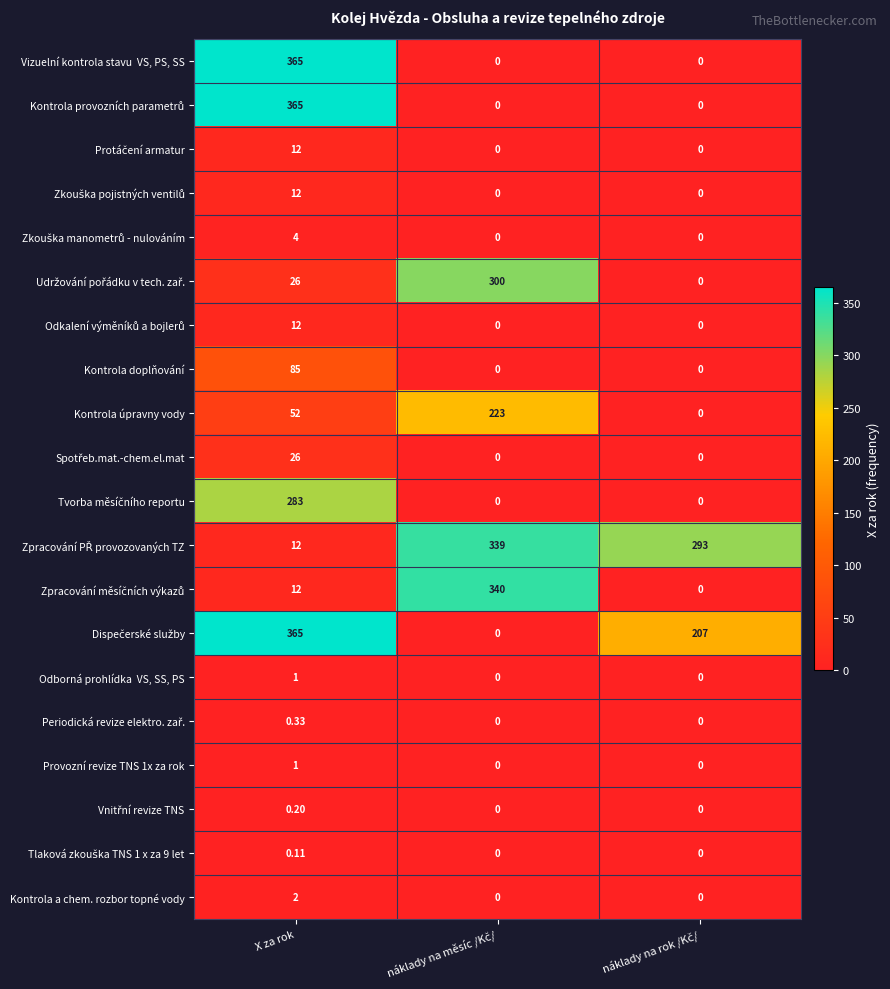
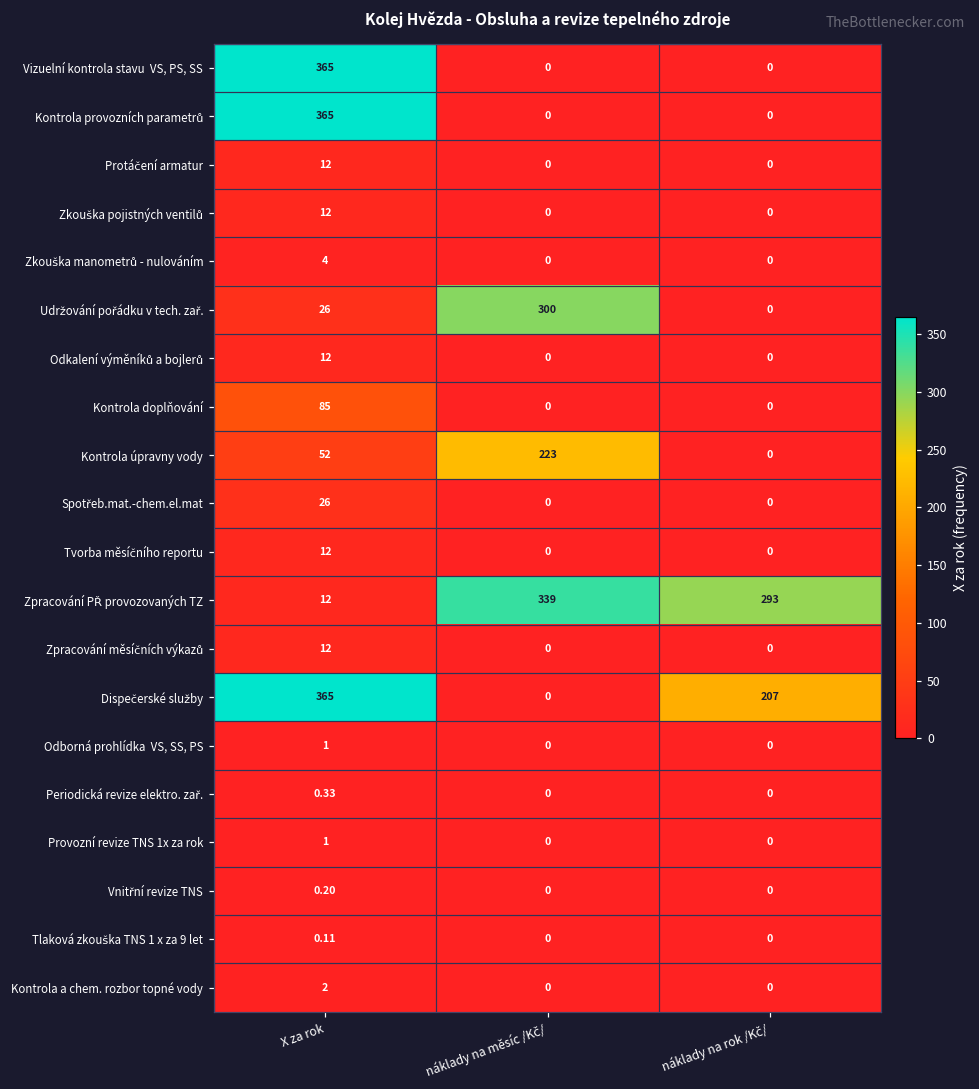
  {
    "Vizuelní kontrola stavu VS, PS, SS": {
      "X za rok": 365,
      "náklady na měsíc /Kč/": 0,
      "náklady na rok /Kč/": 0
    },
    "Kontrola provozních parametrů": {
      "X za rok": 365,
      "náklady na měsíc /Kč/": 0,
      "náklady na rok /Kč/": 0
    },
    "Protáčení armatur": {
      "X za rok": 12,
      "náklady na měsíc /Kč/": 0,
      "náklady na rok /Kč/": 0
    },
    "Zkouška pojistných ventilů": {
      "X za rok": 12,
      "náklady na měsíc /Kč/": 0,
      "náklady na rok /Kč/": 0
    },
    "Zkouška manometrů - nulováním": {
      "X za rok": 4,
      "náklady na měsíc /Kč/": 0,
      "náklady na rok /Kč/": 0
    },
    "Udržování pořádku v tech. zař.": {
      "X za rok": 26,
      "náklady na měsíc /Kč/": 300,
      "náklady na rok /Kč/": 0
    },
    "Odkalení výměníků a bojlerů": {
      "X za rok": 12,
      "náklady na měsíc /Kč/": 0,
      "náklady na rok /Kč/": 0
    },
    "Kontrola doplňování": {
      "X za rok": 85,
      "náklady na měsíc /Kč/": 0,
      "náklady na rok /Kč/": 0
    },
    "Kontrola úpravny vody": {
      "X za rok": 52,
      "náklady na měsíc /Kč/": 223,
      "náklady na rok /Kč/": 0
    },
    "Spotřeb.mat.-chem.el.mat": {
      "X za rok": 26,
      "náklady na měsíc /Kč/": 0,
      "náklady na rok /Kč/": 0
    },
    "Tvorba měsíčního reportu": {
-     "X za rok": 283,
+     "X za rok": 12,
      "náklady na měsíc /Kč/": 0,
      "náklady na rok /Kč/": 0
    },
    "Zpracování PŘ provozovaných TZ": {
      "X za rok": 12,
      "náklady na měsíc /Kč/": 339,
      "náklady na rok /Kč/": 293
    },
    "Zpracování měsíčních výkazů": {
      "X za rok": 12,
-     "náklady na měsíc /Kč/": 340,
+     "náklady na měsíc /Kč/": 0,
      "náklady na rok /Kč/": 0
    },
    "Dispečerské služby": {
      "X za rok": 365,
      "náklady na měsíc /Kč/": 0,
      "náklady na rok /Kč/": 207
    },
    "Odborná prohlídka VS, SS, PS": {
      "X za rok": 1,
      "náklady na měsíc /Kč/": 0,
      "náklady na rok /Kč/": 0
    },
    "Periodická revize elektro. zař.": {
      "X za rok": 0.33,
      "náklady na měsíc /Kč/": 0,
      "náklady na rok /Kč/": 0
    },
    "Provozní revize TNS 1x za rok": {
      "X za rok": 1,
      "náklady na měsíc /Kč/": 0,
      "náklady na rok /Kč/": 0
    },
    "Vnitřní revize TNS": {
      "X za rok": 0.20,
      "náklady na měsíc /Kč/": 0,
      "náklady na rok /Kč/": 0
    },
    "Tlaková zkouška TNS 1 x za 9 let": {
      "X za rok": 0.11,
      "náklady na měsíc /Kč/": 0,
      "náklady na rok /Kč/": 0
    },
    "Kontrola a chem. rozbor topné vody": {
      "X za rok": 2,
      "náklady na měsíc /Kč/": 0,
      "náklady na rok /Kč/": 0
    }
  }
